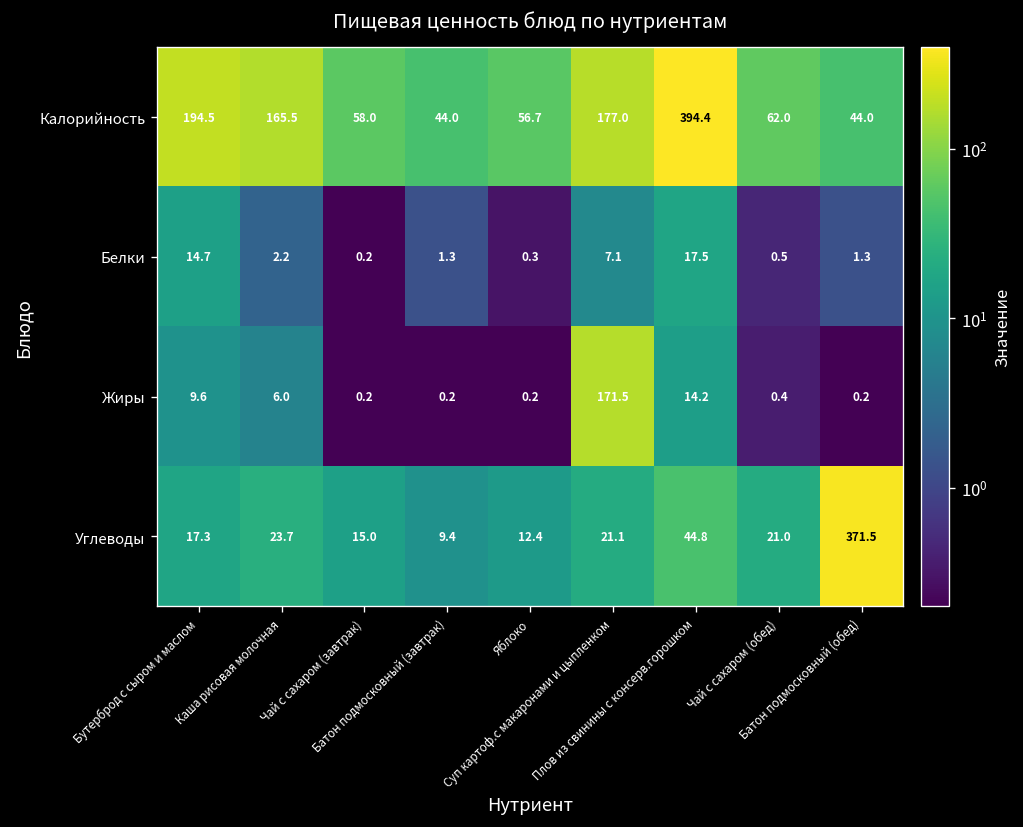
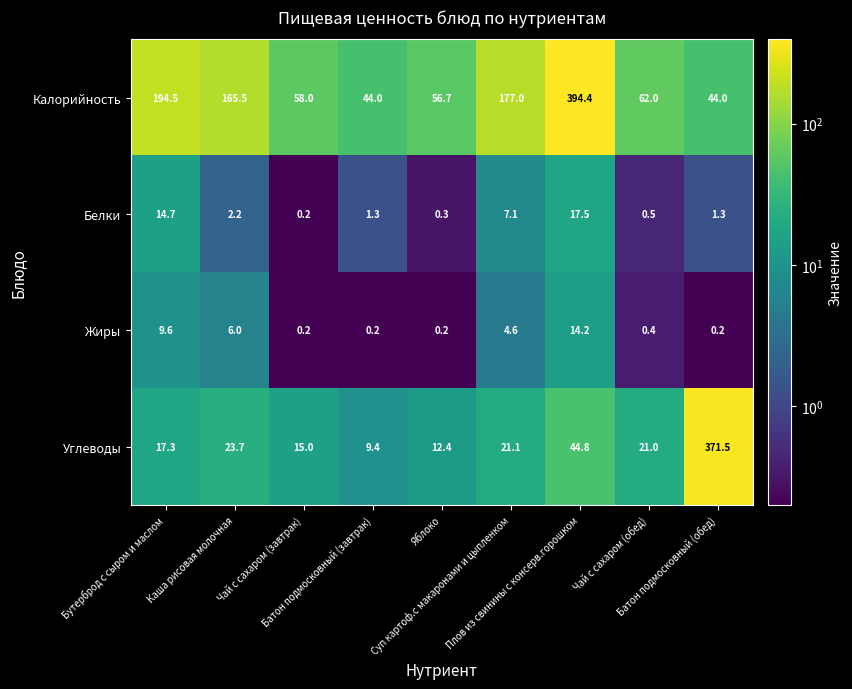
  {
    "Калорийность": {
      "Бутерброд с сыром и маслом": 194.5,
      "Каша рисовая молочная": 165.5,
      "Чай с сахаром (завтрак)": 58.0,
      "Батон подмосковный (завтрак)": 44.0,
      "Яблоко": 56.7,
      "Суп картоф.с макаронами и цыпленком": 177.0,
      "Плов из свинины с консерв.горошком": 394.4,
      "Чай с сахаром (обед)": 62.0,
      "Батон подмосковный (обед)": 44.0
    },
    "Белки": {
      "Бутерброд с сыром и маслом": 14.7,
      "Каша рисовая молочная": 2.2,
      "Чай с сахаром (завтрак)": 0.2,
      "Батон подмосковный (завтрак)": 1.3,
      "Яблоко": 0.3,
      "Суп картоф.с макаронами и цыпленком": 7.1,
      "Плов из свинины с консерв.горошком": 17.5,
      "Чай с сахаром (обед)": 0.5,
      "Батон подмосковный (обед)": 1.3
    },
    "Жиры": {
      "Бутерброд с сыром и маслом": 9.6,
      "Каша рисовая молочная": 6.0,
      "Чай с сахаром (завтрак)": 0.2,
      "Батон подмосковный (завтрак)": 0.2,
      "Яблоко": 0.2,
-     "Суп картоф.с макаронами и цыпленком": 171.5,
+     "Суп картоф.с макаронами и цыпленком": 4.6,
      "Плов из свинины с консерв.горошком": 14.2,
      "Чай с сахаром (обед)": 0.4,
      "Батон подмосковный (обед)": 0.2
    },
    "Углеводы": {
      "Бутерброд с сыром и маслом": 17.3,
      "Каша рисовая молочная": 23.7,
      "Чай с сахаром (завтрак)": 15.0,
      "Батон подмосковный (завтрак)": 9.4,
      "Яблоко": 12.4,
      "Суп картоф.с макаронами и цыпленком": 21.1,
      "Плов из свинины с консерв.горошком": 44.8,
      "Чай с сахаром (обед)": 21.0,
      "Батон подмосковный (обед)": 371.5
    }
  }
